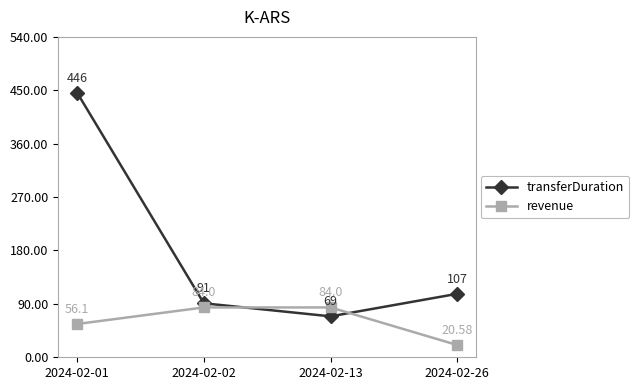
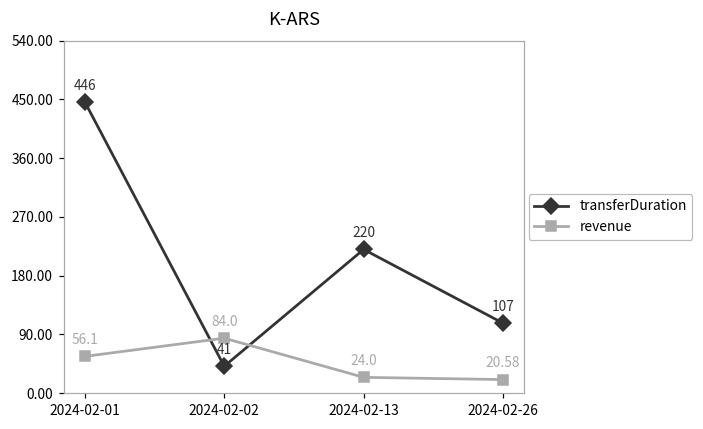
  {
    "transferDuration": {
      "2024-02-01": 446,
-     "2024-02-02": 91,
-     "2024-02-13": 69,
+     "2024-02-02": 41,
+     "2024-02-13": 220,
      "2024-02-26": 107
    },
    "revenue": {
      "2024-02-01": 56.1,
      "2024-02-02": 84.0,
-     "2024-02-13": 84.0,
+     "2024-02-13": 24.0,
      "2024-02-26": 20.58
    }
  }
